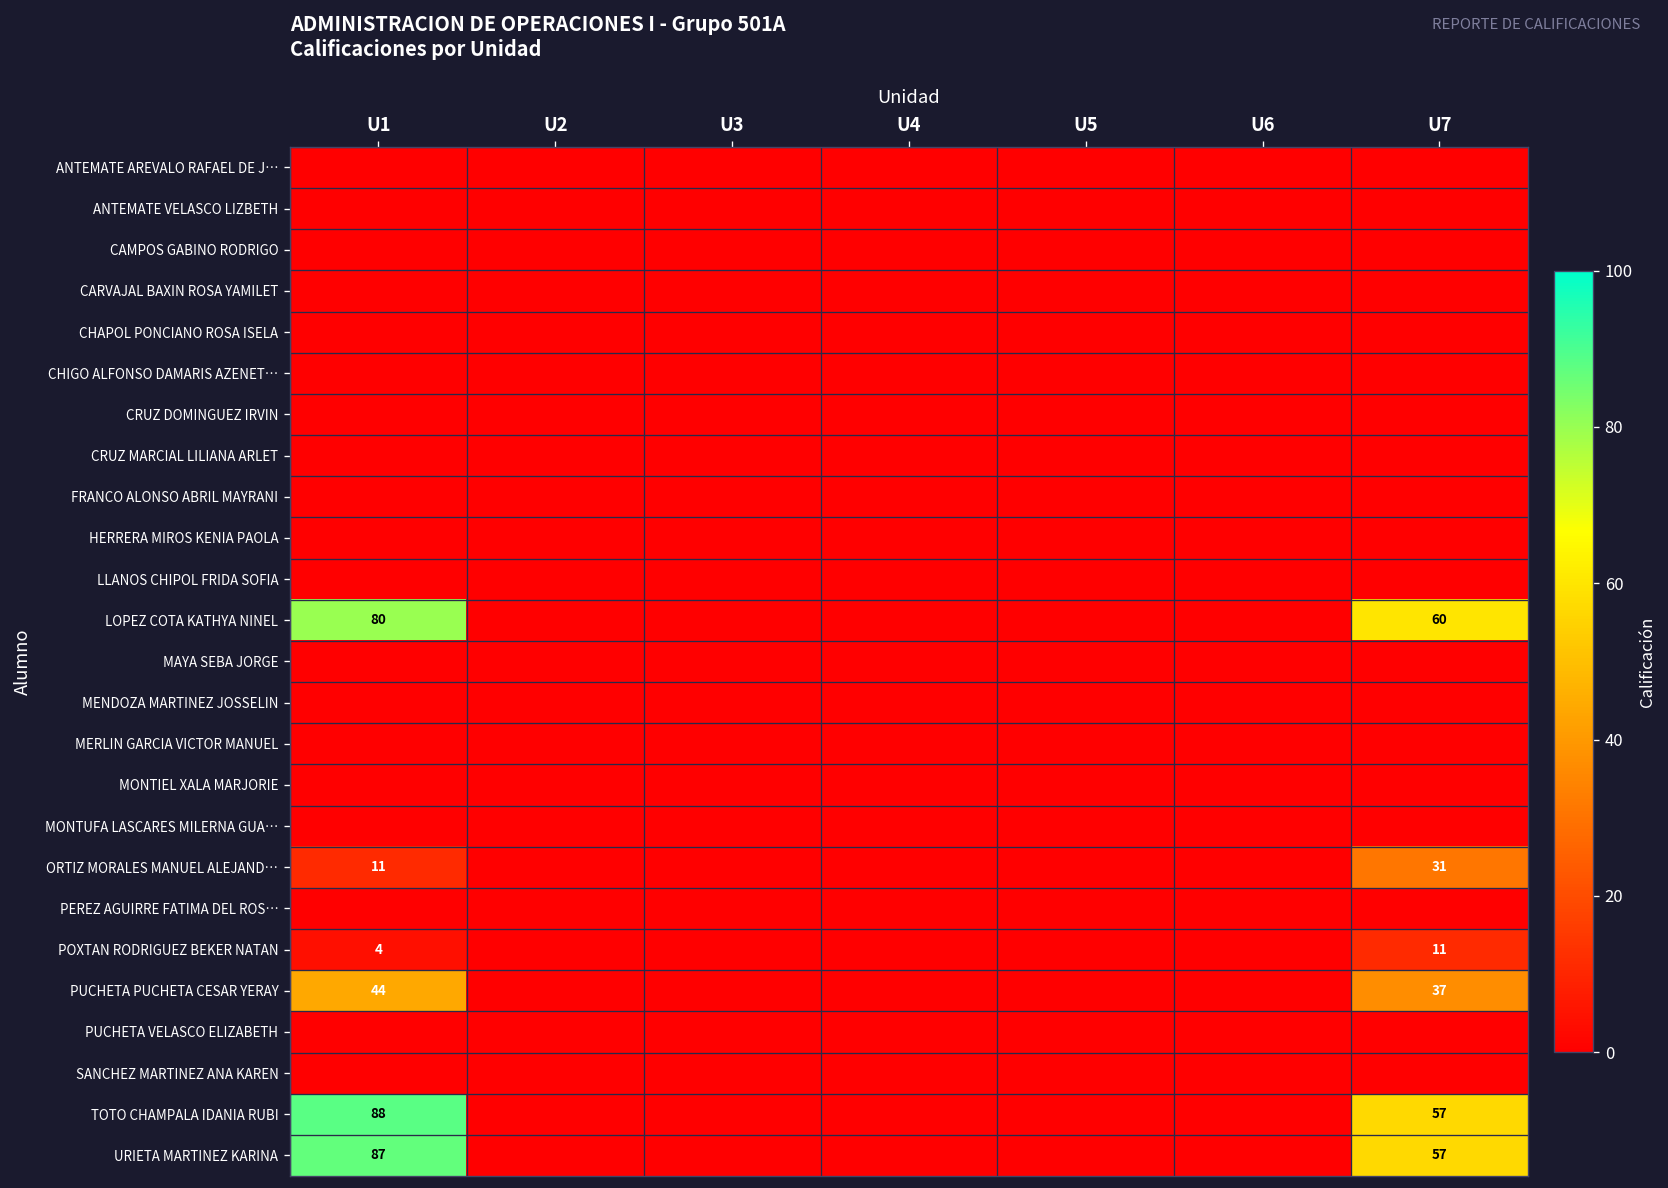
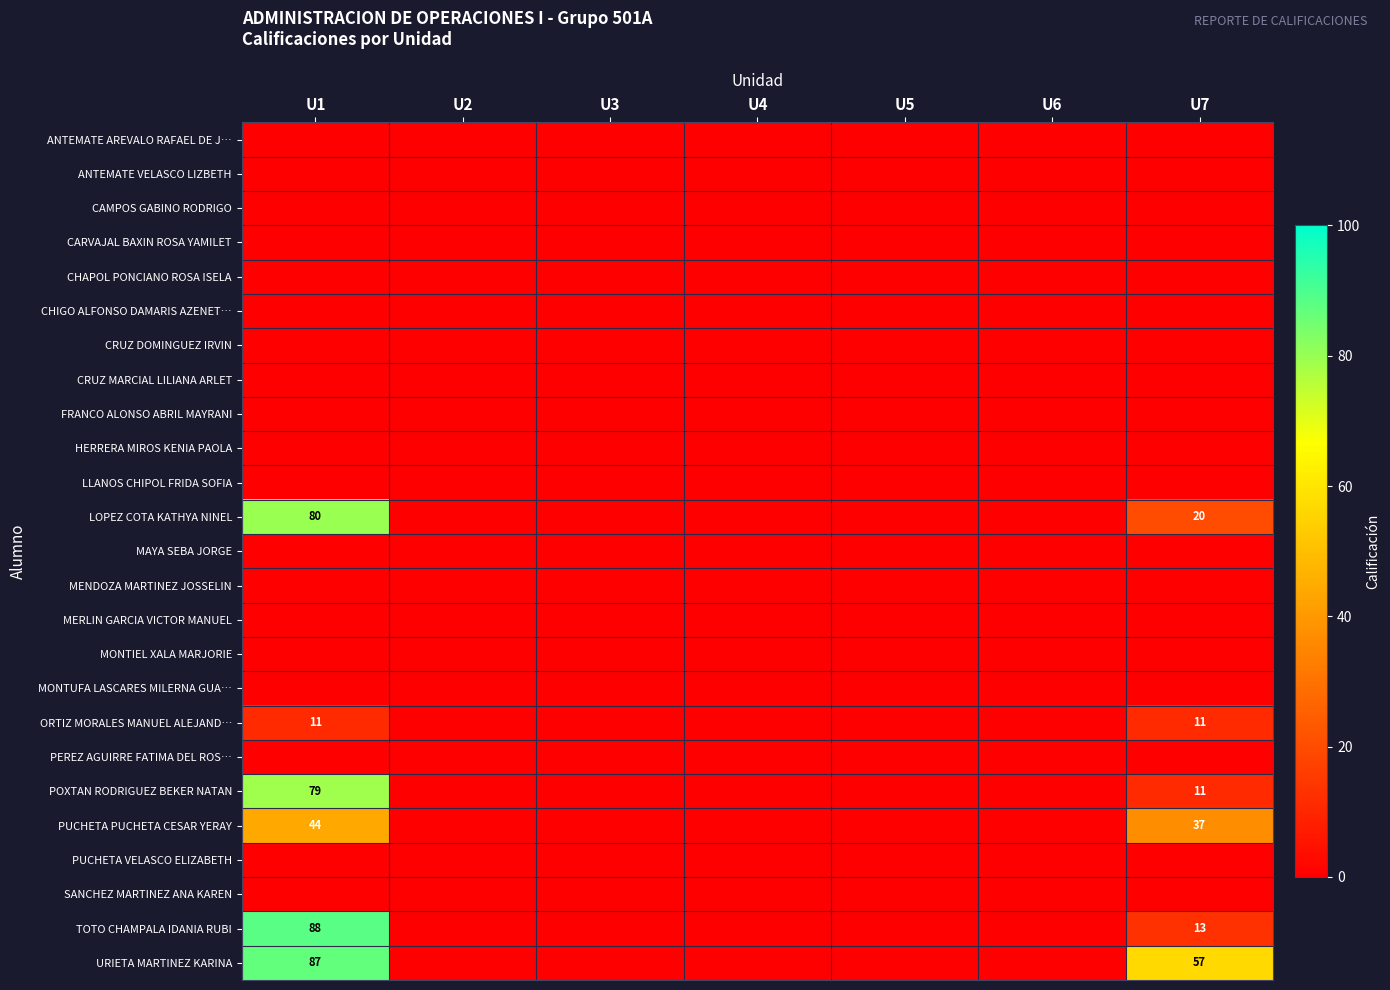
  {
    "LOPEZ COTA KATHYA NINEL": {
      "U1": 80,
-     "U7": 60
+     "U7": 20
    },
    "ORTIZ MORALES MANUEL ALEJAND…": {
      "U1": 11,
-     "U7": 31
+     "U7": 11
    },
    "POXTAN RODRIGUEZ BEKER NATAN": {
-     "U1": 4,
+     "U1": 79,
      "U7": 11
    },
    "PUCHETA PUCHETA CESAR YERAY": {
      "U1": 44,
      "U7": 37
    },
    "TOTO CHAMPALA IDANIA RUBI": {
      "U1": 88,
-     "U7": 57
+     "U7": 13
    },
    "URIETA MARTINEZ KARINA": {
      "U1": 87,
      "U7": 57
    }
  }
